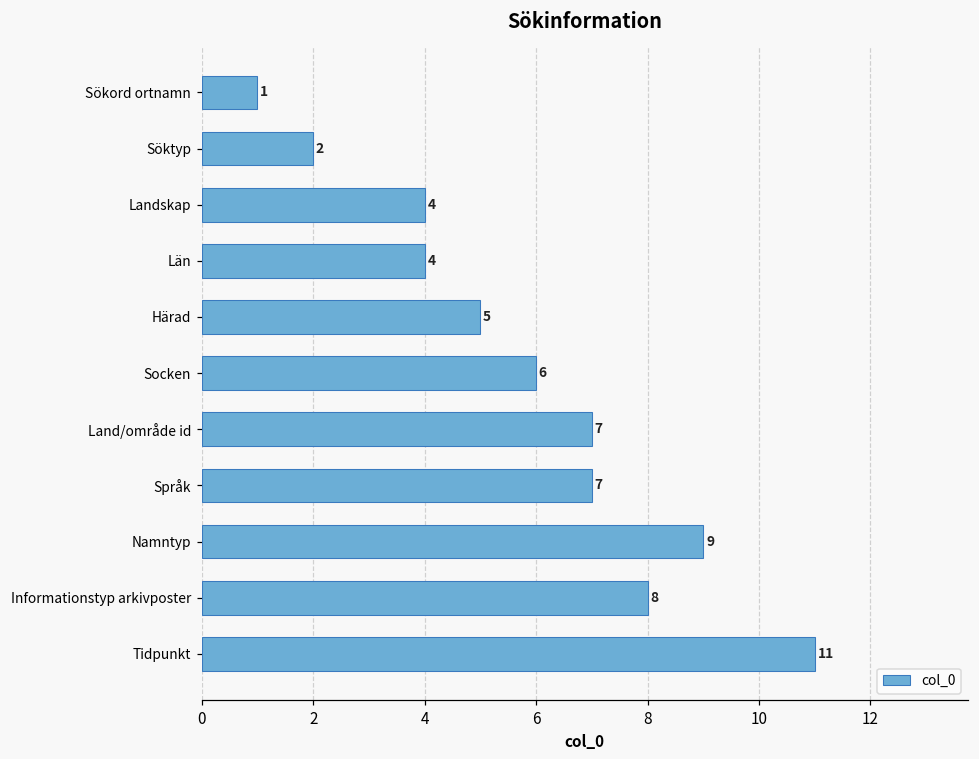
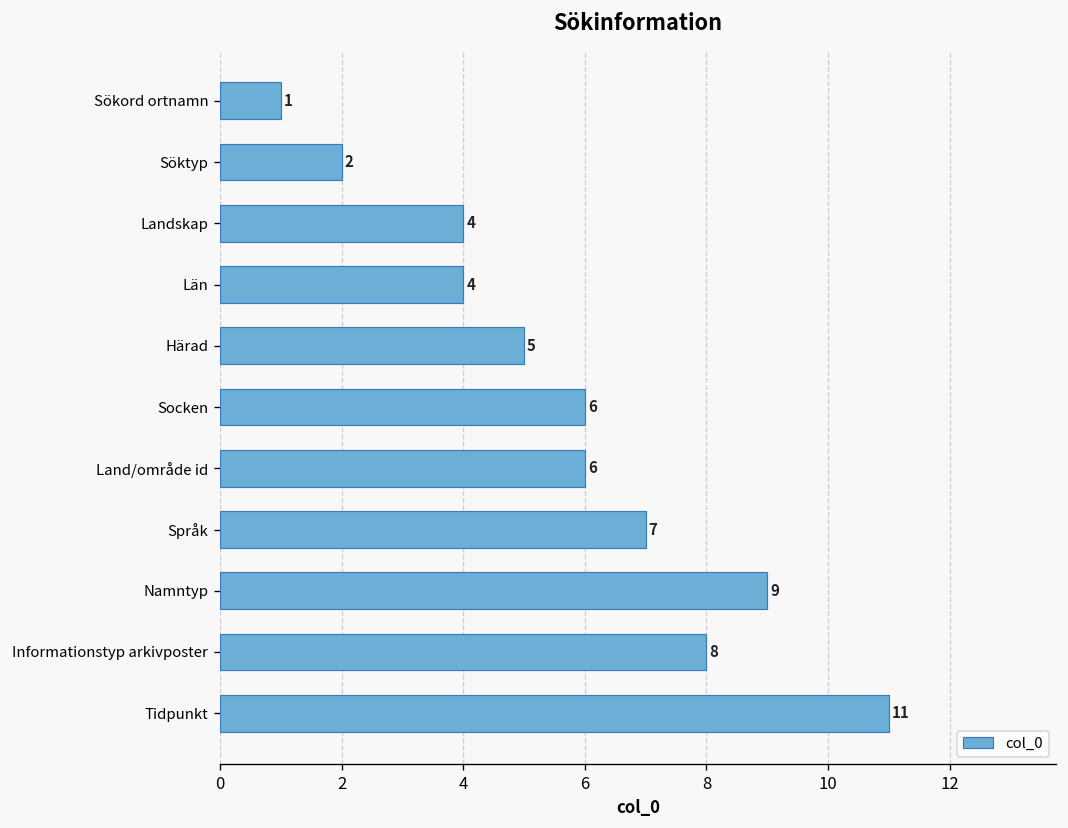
  {
    "Sökord ortnamn": 1,
    "Söktyp": 2,
    "Landskap": 4,
    "Län": 4,
    "Härad": 5,
    "Socken": 6,
-   "Land/område id": 7,
+   "Land/område id": 6,
    "Språk": 7,
    "Namntyp": 9,
    "Informationstyp arkivposter": 8,
    "Tidpunkt": 11
  }
